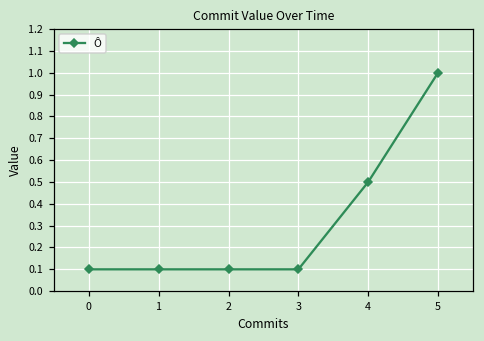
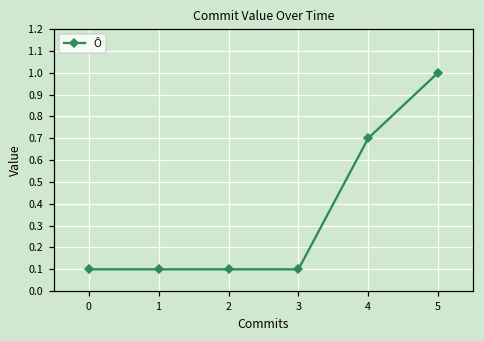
  {
    "0": 0.1,
    "1": 0.1,
    "2": 0.1,
    "3": 0.1,
-   "4": 0.5,
+   "4": 0.7,
    "5": 1.0
  }
